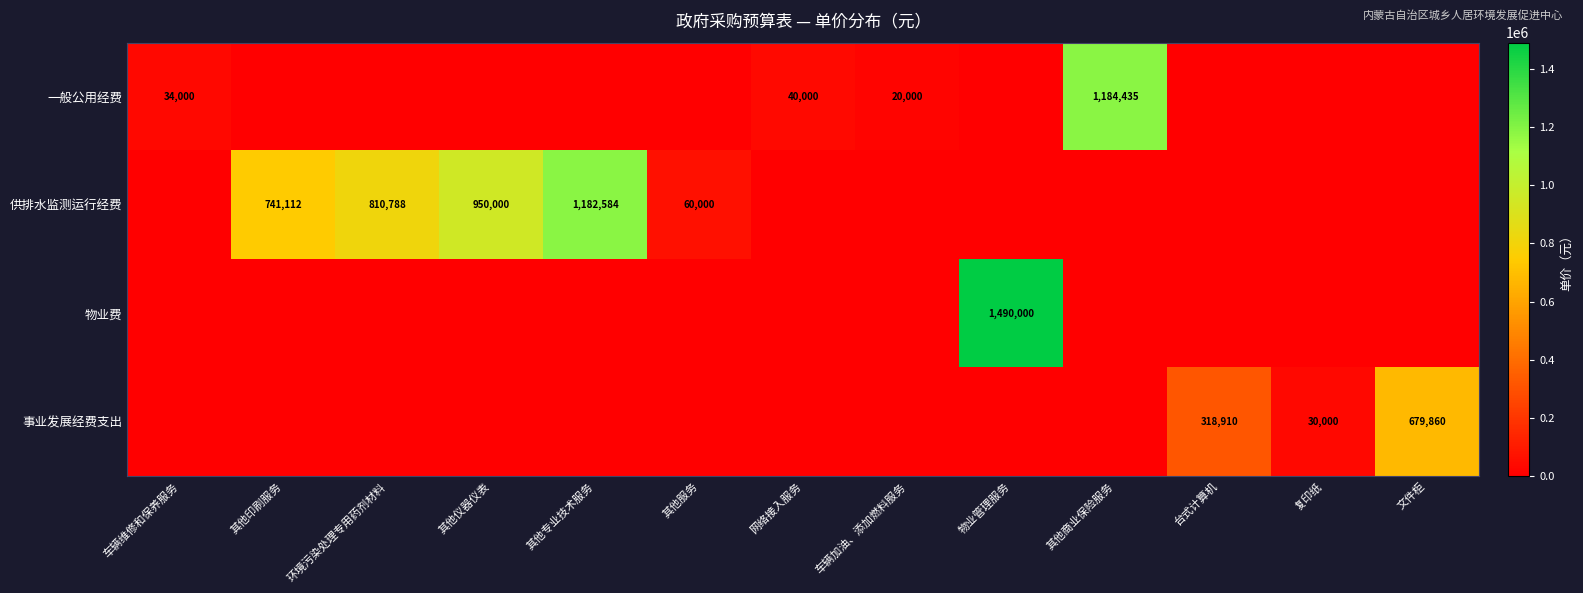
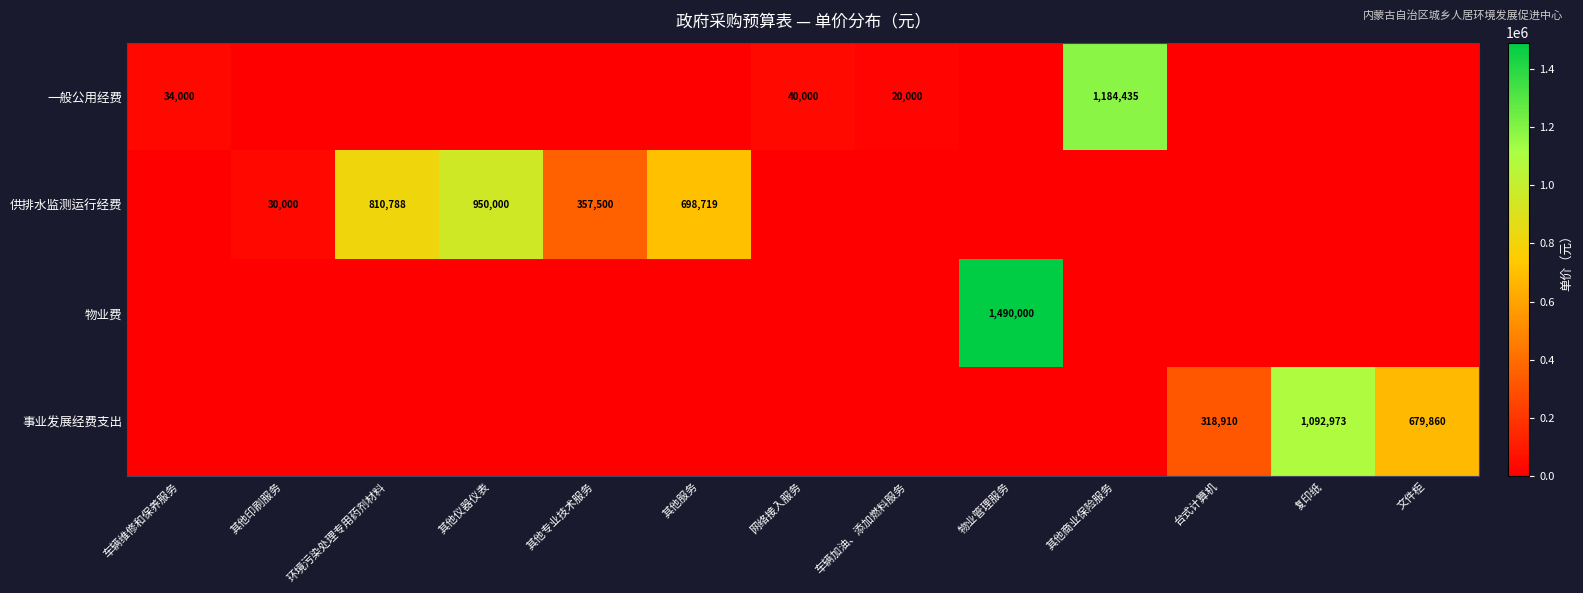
  {
    "一般公用经费": {
      "车辆维修和保养服务": "34,000",
      "网络接入服务": "40,000",
      "车辆加油、添加燃料服务": "20,000",
      "其他商业保险服务": "1,184,435"
    },
    "供排水监测运行经费": {
-     "其他印刷服务": "741,112",
+     "其他印刷服务": "30,000",
      "环境污染处理专用药剂材料": "810,788",
      "其他仪器仪表": "950,000",
-     "其他专业技术服务": "1,182,584",
-     "其他服务": "60,000"
+     "其他专业技术服务": "357,500",
+     "其他服务": "698,719"
    },
    "物业费": {
      "物业管理服务": "1,490,000"
    },
    "事业发展经费支出": {
      "台式计算机": "318,910",
-     "复印纸": "30,000",
+     "复印纸": "1,092,973",
      "文件柜": "679,860"
    }
  }
